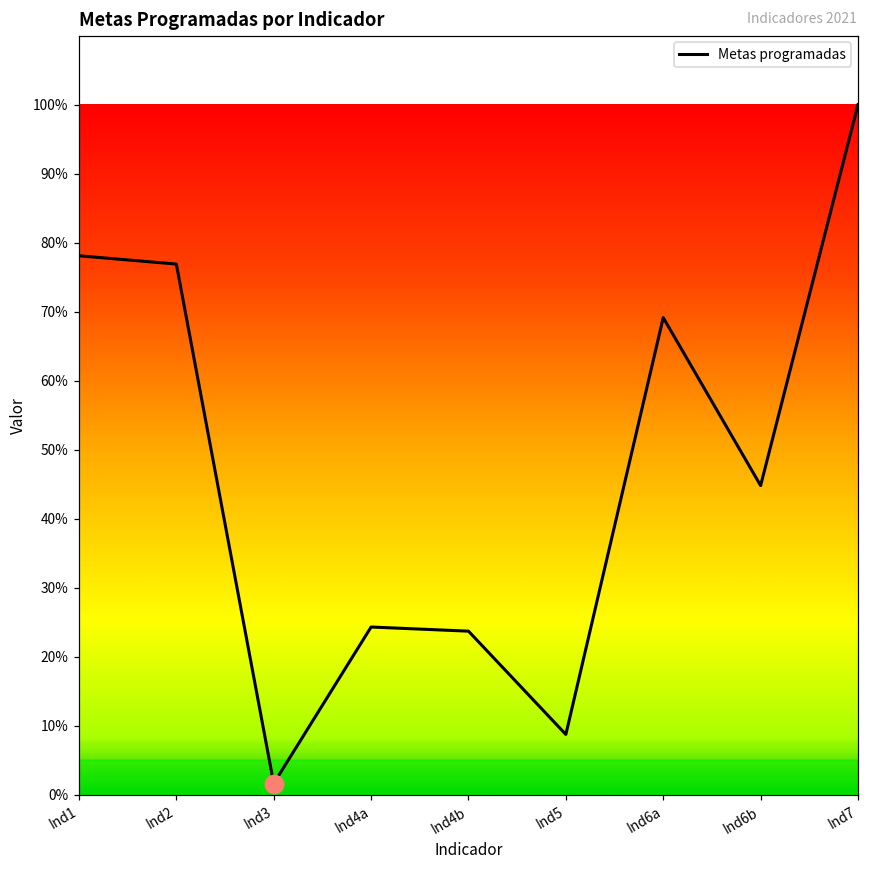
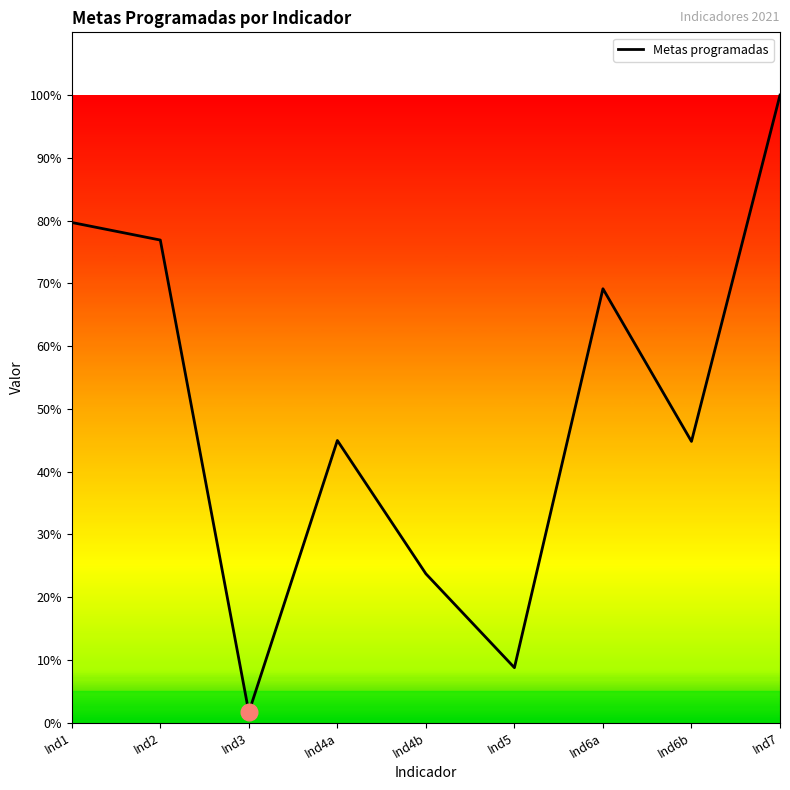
  {
    "Metas programadas": {
-     "Ind1": "78%",
+     "Ind1": "80%",
      "Ind2": "77%",
-     "Ind4a": "24%",
+     "Ind4a": "45%",
      "Ind4b": "24%",
      "Ind5": "9%",
      "Ind6a": "69%",
      "Ind6b": "45%",
      "Ind7": "100%"
    }
  }
